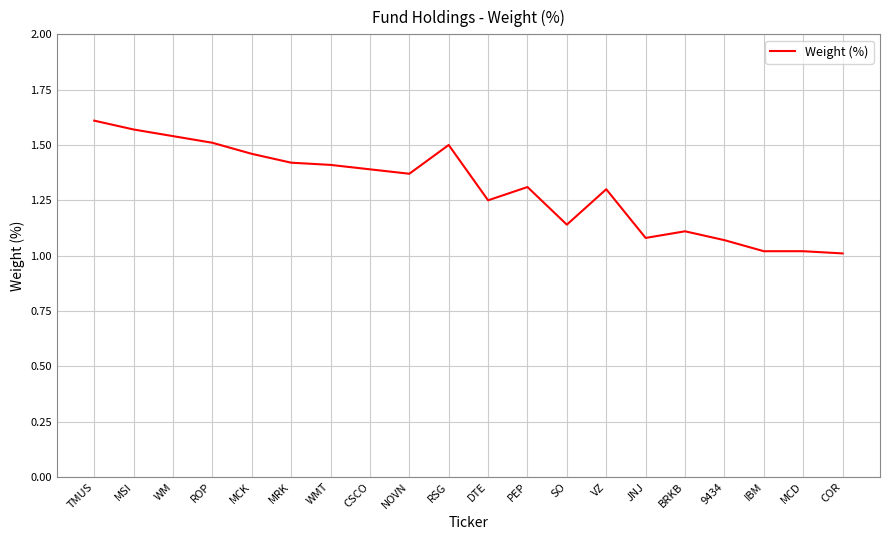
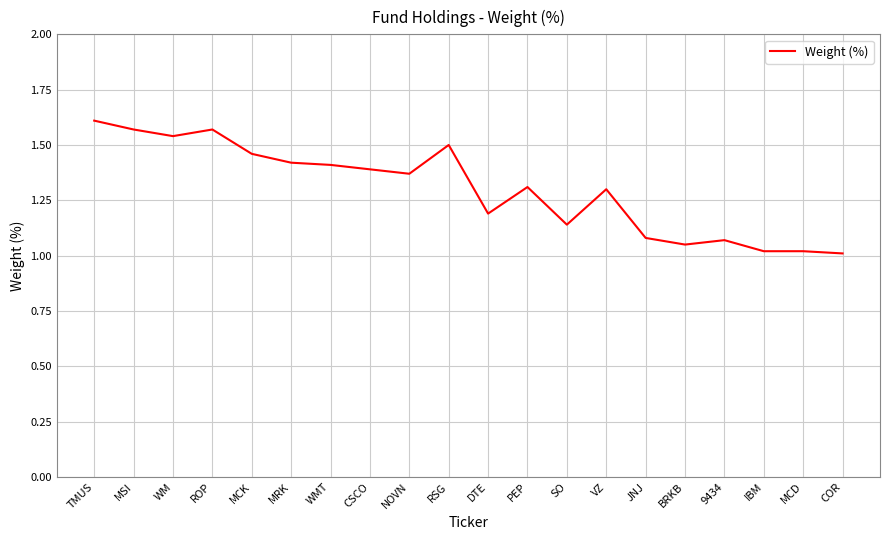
  {
    "TMUS": 1.61,
    "MSI": 1.57,
    "WM": 1.54,
-   "ROP": 1.51,
+   "ROP": 1.57,
    "MCK": 1.46,
    "MRK": 1.42,
    "WMT": 1.41,
    "CSCO": 1.39,
    "NOVN": 1.37,
    "RSG": 1.50,
-   "DTE": 1.25,
+   "DTE": 1.19,
    "PEP": 1.31,
    "SO": 1.14,
    "VZ": 1.30,
    "JNJ": 1.08,
-   "BRKB": 1.11,
+   "BRKB": 1.05,
    "9434": 1.07,
    "IBM": 1.02,
    "MCD": 1.02,
    "COR": 1.01
  }
